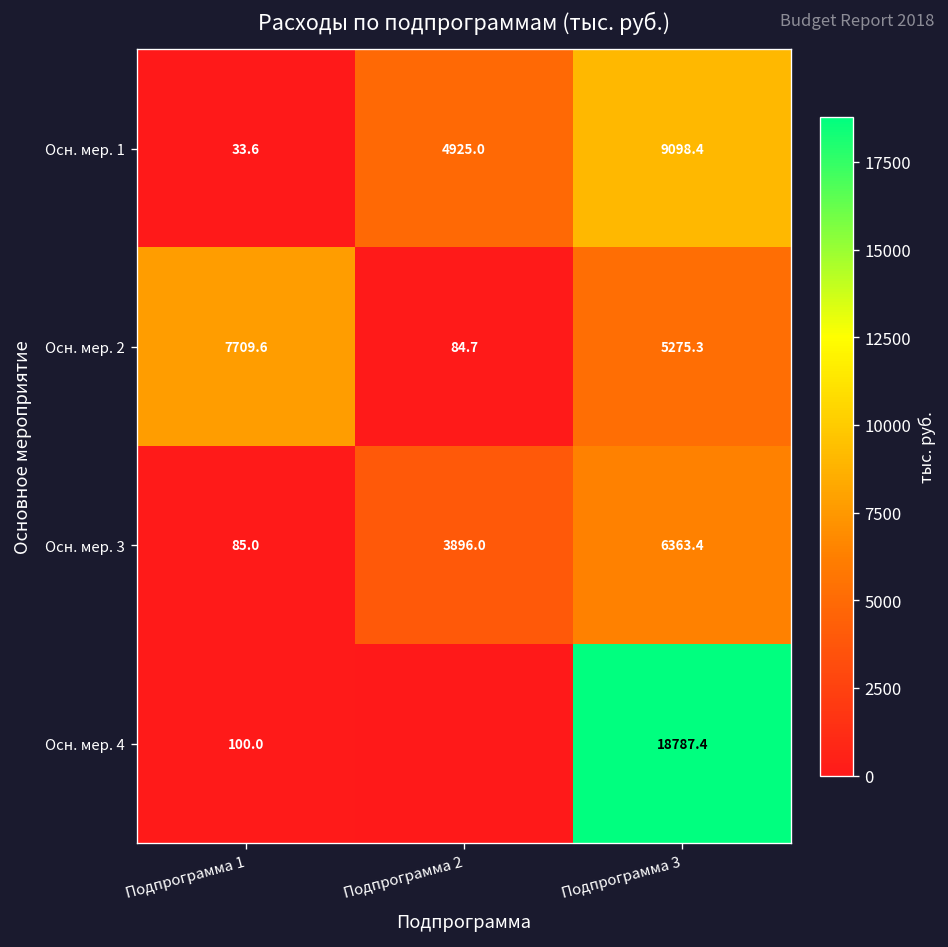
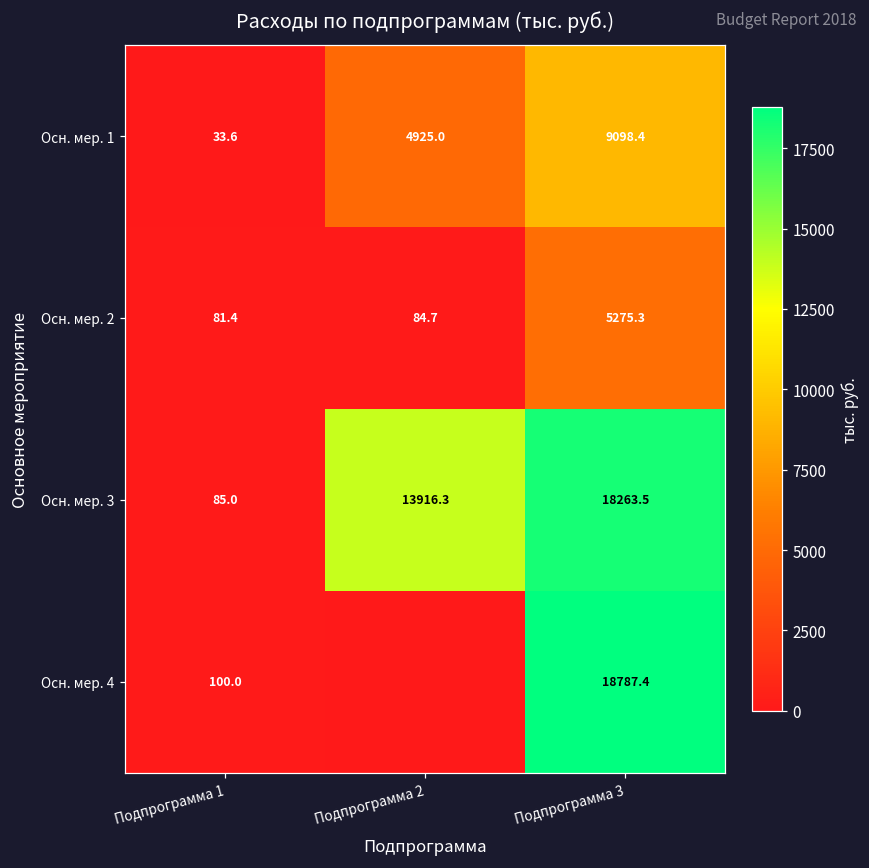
  {
    "Осн. мер. 1": {
      "Подпрограмма 1": 33.6,
      "Подпрограмма 2": 4925.0,
      "Подпрограмма 3": 9098.4
    },
    "Осн. мер. 2": {
-     "Подпрограмма 1": 7709.6,
+     "Подпрограмма 1": 81.4,
      "Подпрограмма 2": 84.7,
      "Подпрограмма 3": 5275.3
    },
    "Осн. мер. 3": {
      "Подпрограмма 1": 85.0,
-     "Подпрограмма 2": 3896.0,
-     "Подпрограмма 3": 6363.4
+     "Подпрограмма 2": 13916.3,
+     "Подпрограмма 3": 18263.5
    },
    "Осн. мер. 4": {
      "Подпрограмма 1": 100.0,
      "Подпрограмма 3": 18787.4
    }
  }
